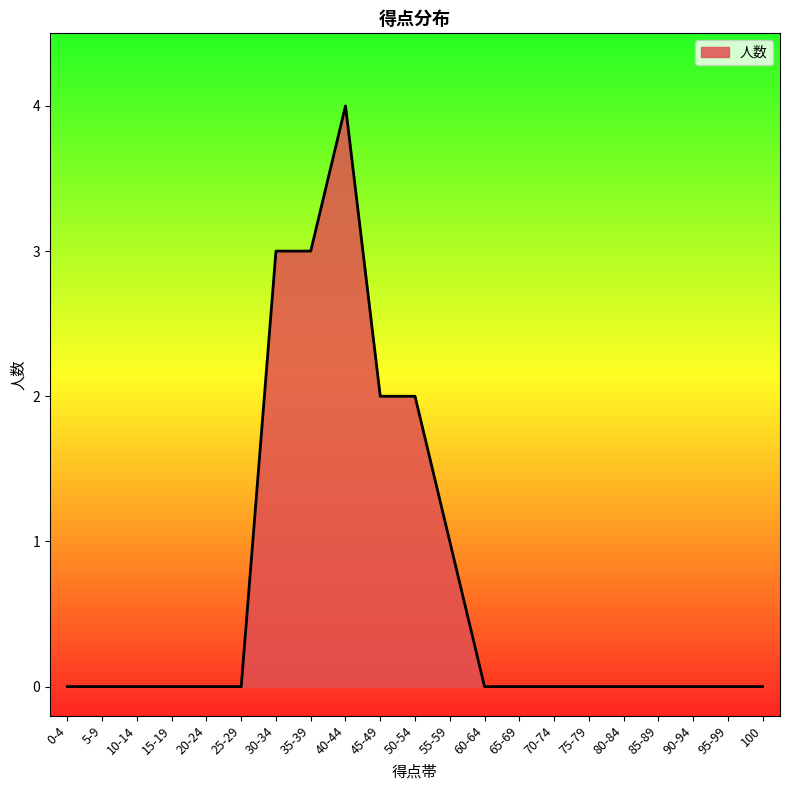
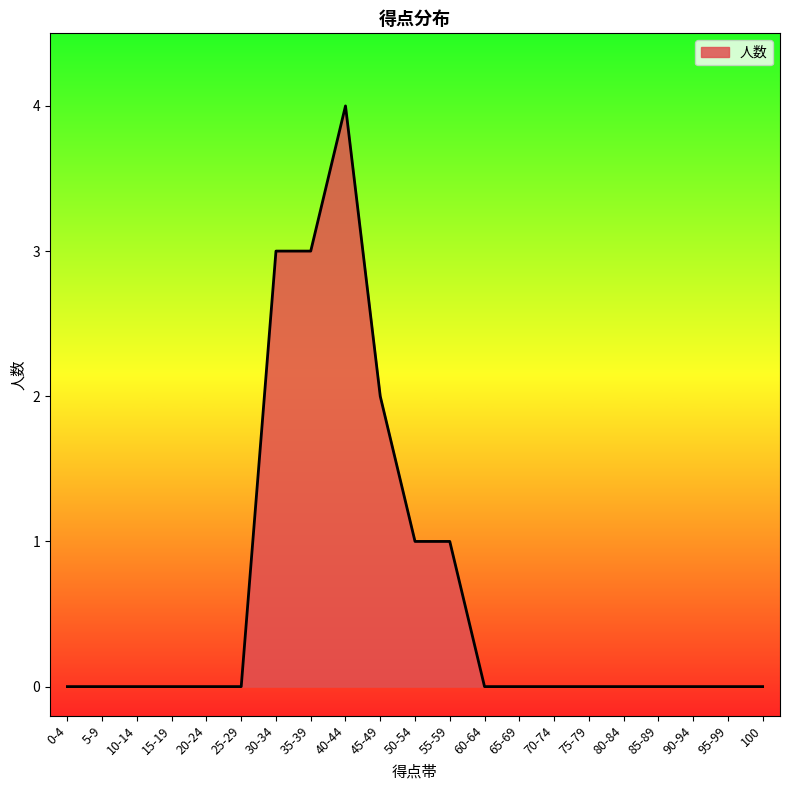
  {
    "0-4": 0,
    "5-9": 0,
    "10-14": 0,
    "15-19": 0,
    "20-24": 0,
    "25-29": 0,
    "30-34": 3,
    "35-39": 3,
    "40-44": 4,
    "45-49": 2,
-   "50-54": 2,
+   "50-54": 1,
    "55-59": 1,
    "60-64": 0,
    "65-69": 0,
    "70-74": 0,
    "75-79": 0,
    "80-84": 0,
    "85-89": 0,
    "90-94": 0,
    "95-99": 0,
    "100": 0
  }
